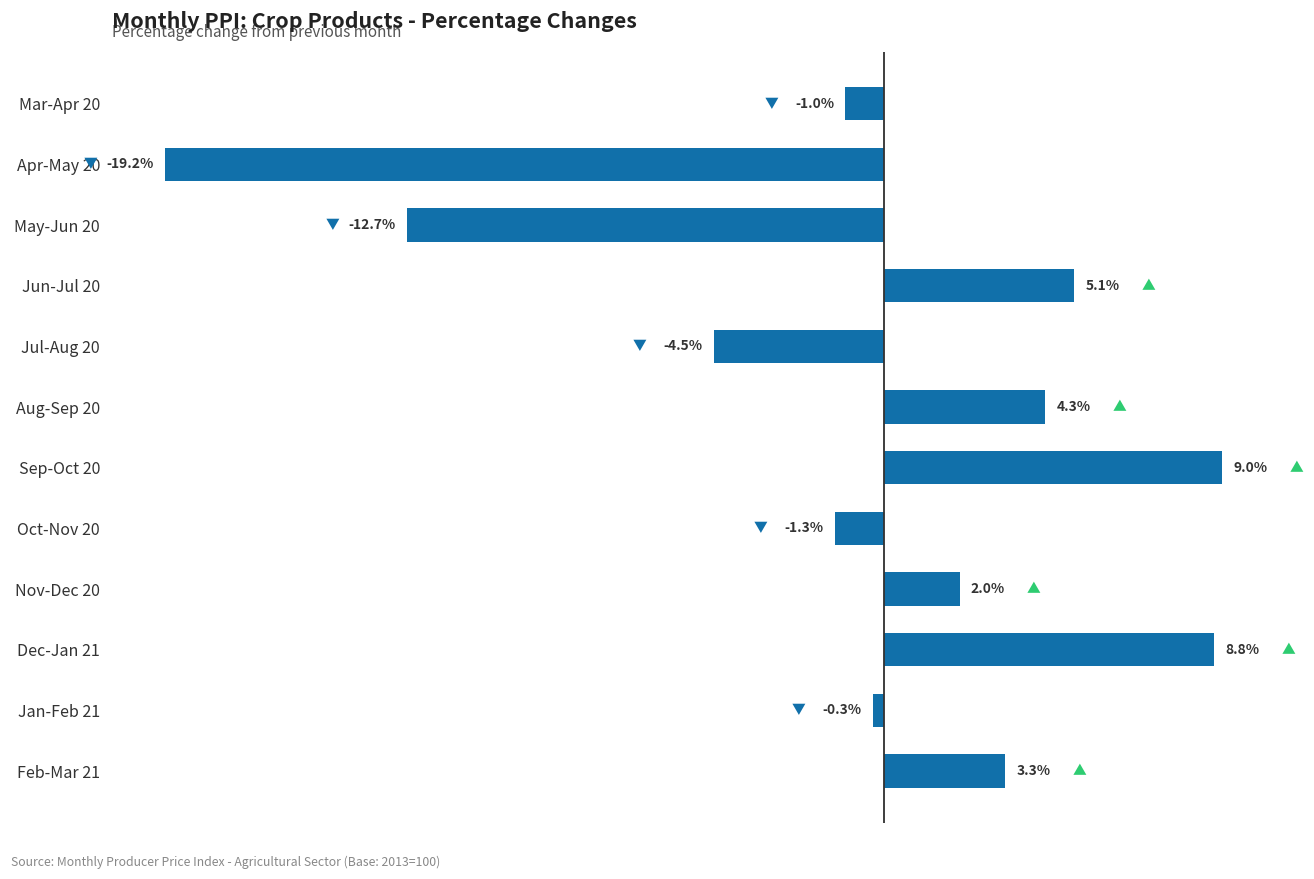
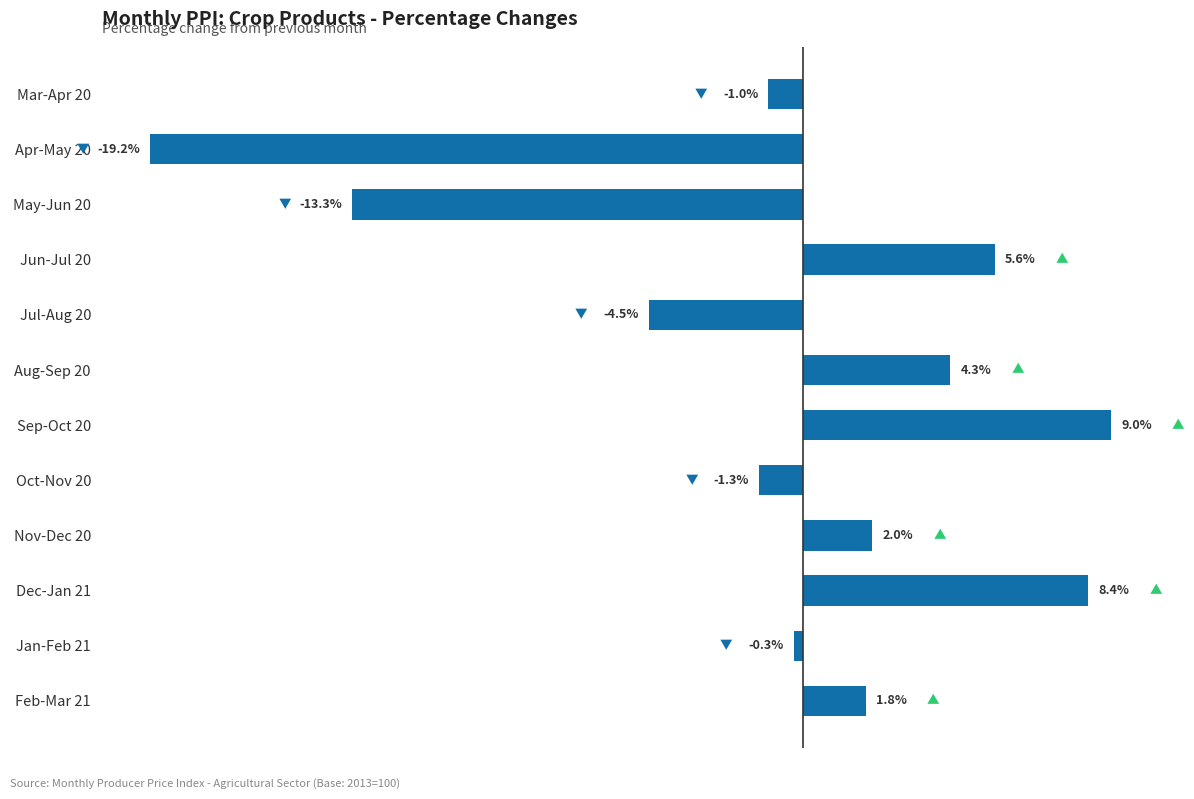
  {
    "Mar-Apr 20": "-1.0%",
    "Apr-May 20": "-19.2%",
-   "May-Jun 20": "-12.7%",
-   "Jun-Jul 20": "5.1%",
+   "May-Jun 20": "-13.3%",
+   "Jun-Jul 20": "5.6%",
    "Jul-Aug 20": "-4.5%",
    "Aug-Sep 20": "4.3%",
    "Sep-Oct 20": "9.0%",
    "Oct-Nov 20": "-1.3%",
    "Nov-Dec 20": "2.0%",
-   "Dec-Jan 21": "8.8%",
+   "Dec-Jan 21": "8.4%",
    "Jan-Feb 21": "-0.3%",
-   "Feb-Mar 21": "3.3%"
+   "Feb-Mar 21": "1.8%"
  }
